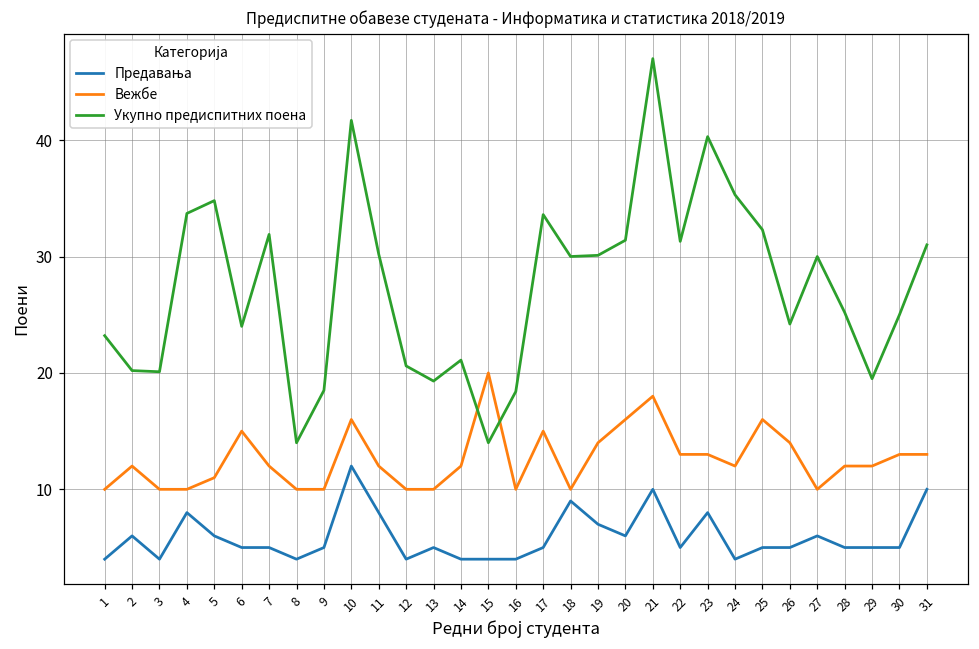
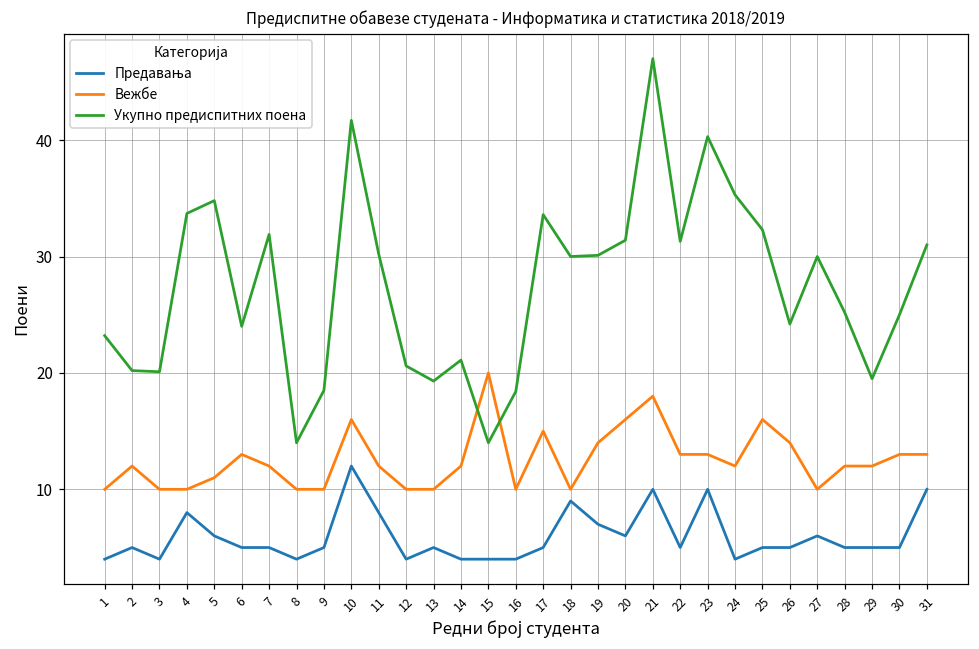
  {
    "Предавања": {
      "1": 4,
-     "2": 6,
+     "2": 5,
      "3": 4,
      "4": 8,
      "5": 6,
      "6": 5,
      "7": 5,
      "8": 4,
      "9": 5,
      "10": 12,
      "11": 8,
      "12": 4,
      "13": 5,
      "14": 4,
      "15": 4,
      "16": 4,
      "17": 5,
      "18": 9,
      "19": 7,
      "20": 6,
      "21": 10,
      "22": 5,
-     "23": 8,
+     "23": 10,
      "24": 4,
      "25": 5,
      "26": 5,
      "27": 6,
      "28": 5,
      "29": 5,
      "30": 5,
      "31": 10
    },
    "Вежбе": {
      "1": 10,
      "2": 12,
      "3": 10,
      "4": 10,
      "5": 11,
-     "6": 15,
+     "6": 13,
      "7": 12,
      "8": 10,
      "9": 10,
      "10": 16,
      "11": 12,
      "12": 10,
      "13": 10,
      "14": 12,
      "15": 20,
      "16": 10,
      "17": 15,
      "18": 10,
      "19": 14,
      "20": 16,
      "21": 18,
      "22": 13,
      "23": 13,
      "24": 12,
      "25": 16,
      "26": 14,
      "27": 10,
      "28": 12,
      "29": 12,
      "30": 13,
      "31": 13
    },
    "Укупно предиспитних поена": {
      "1": 23,
      "2": 20,
      "3": 20,
      "4": 33.7,
      "5": 35,
      "6": 24,
      "7": 32,
      "8": 14,
      "9": 18.5,
      "10": 41.7,
      "11": 30,
      "12": 20.6,
      "13": 19.3,
      "14": 21,
      "15": 14,
      "16": 18.4,
      "17": 33.6,
      "18": 30,
      "19": 30,
      "20": 31.4,
      "21": 47,
      "22": 31.3,
      "23": 40.3,
      "24": 35.3,
      "25": 32.3,
      "26": 24,
      "27": 30,
      "28": 25,
      "29": 19.5,
      "30": 25,
      "31": 31
    }
  }
